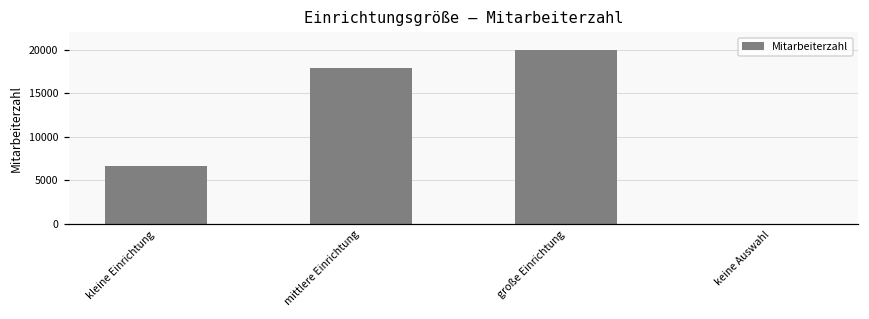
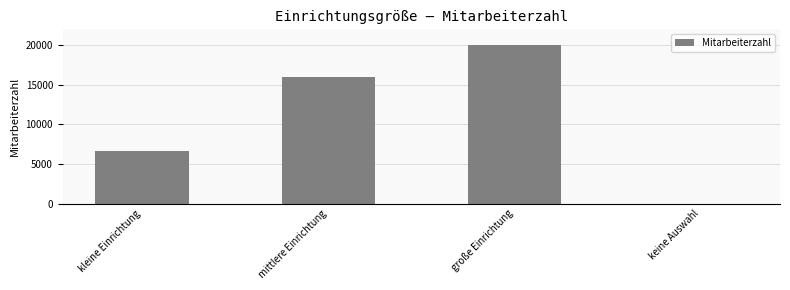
  {
    "kleine Einrichtung": 7000,
-   "mittlere Einrichtung": 18000,
+   "mittlere Einrichtung": 16000,
    "große Einrichtung": 20000,
    "keine Auswahl": 0
  }
